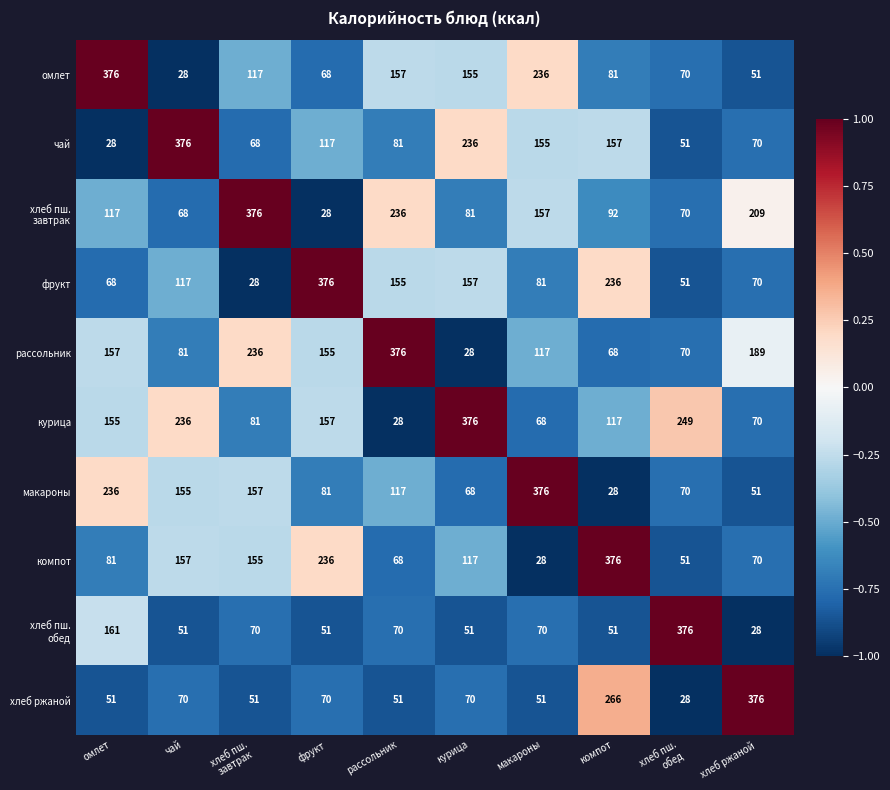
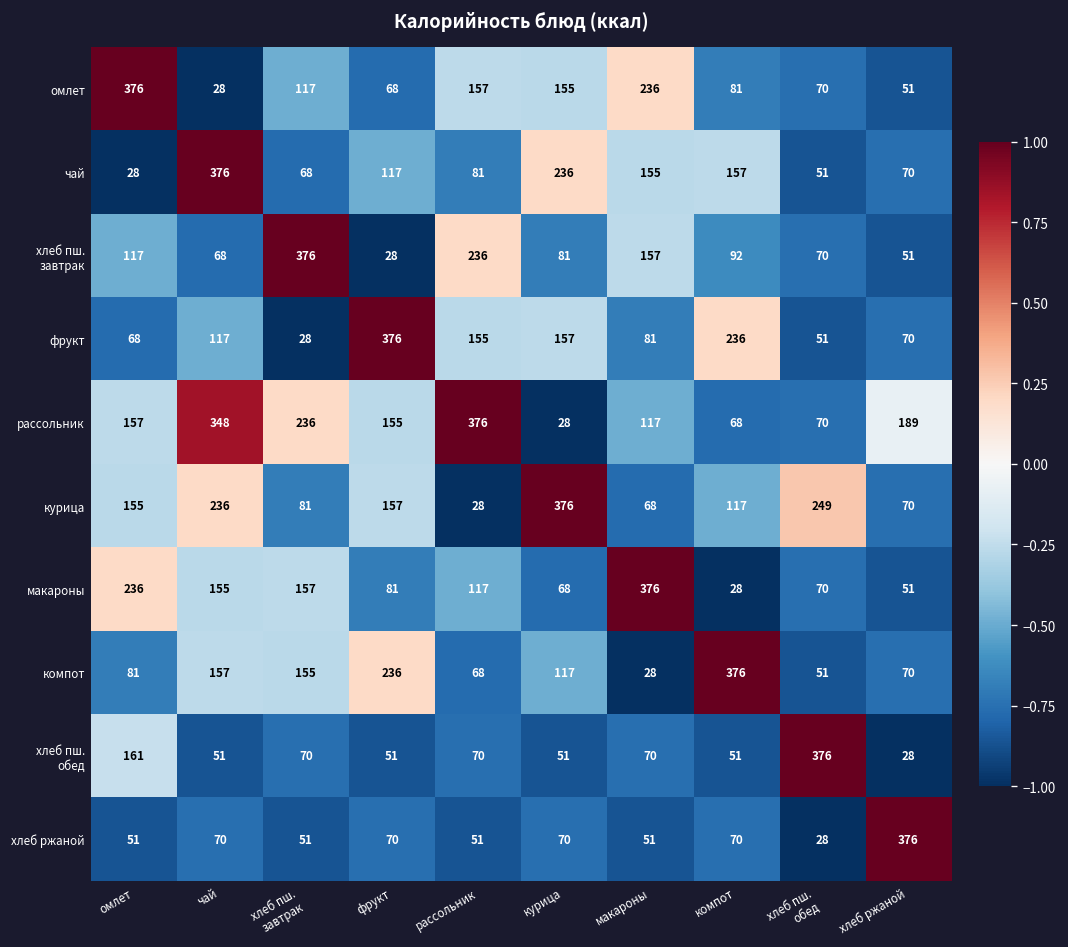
  {
    "омлет": {
      "омлет": 376,
      "чай": 28,
      "хлеб пш. завтрак": 117,
      "фрукт": 68,
      "рассольник": 157,
      "курица": 155,
      "макароны": 236,
      "компот": 81,
      "хлеб пш. обед": 70,
      "хлеб ржаной": 51
    },
    "чай": {
      "омлет": 28,
      "чай": 376,
      "хлеб пш. завтрак": 68,
      "фрукт": 117,
      "рассольник": 81,
      "курица": 236,
      "макароны": 155,
      "компот": 157,
      "хлеб пш. обед": 51,
      "хлеб ржаной": 70
    },
    "хлеб пш. завтрак": {
      "омлет": 117,
      "чай": 68,
      "хлеб пш. завтрак": 376,
      "фрукт": 28,
      "рассольник": 236,
      "курица": 81,
      "макароны": 157,
      "компот": 92,
      "хлеб пш. обед": 70,
-     "хлеб ржаной": 209
+     "хлеб ржаной": 51
    },
    "фрукт": {
      "омлет": 68,
      "чай": 117,
      "хлеб пш. завтрак": 28,
      "фрукт": 376,
      "рассольник": 155,
      "курица": 157,
      "макароны": 81,
      "компот": 236,
      "хлеб пш. обед": 51,
      "хлеб ржаной": 70
    },
    "рассольник": {
      "омлет": 157,
-     "чай": 81,
+     "чай": 348,
      "хлеб пш. завтрак": 236,
      "фрукт": 155,
      "рассольник": 376,
      "курица": 28,
      "макароны": 117,
      "компот": 68,
      "хлеб пш. обед": 70,
      "хлеб ржаной": 189
    },
    "курица": {
      "омлет": 155,
      "чай": 236,
      "хлеб пш. завтрак": 81,
      "фрукт": 157,
      "рассольник": 28,
      "курица": 376,
      "макароны": 68,
      "компот": 117,
      "хлеб пш. обед": 249,
      "хлеб ржаной": 70
    },
    "макароны": {
      "омлет": 236,
      "чай": 155,
      "хлеб пш. завтрак": 157,
      "фрукт": 81,
      "рассольник": 117,
      "курица": 68,
      "макароны": 376,
      "компот": 28,
      "хлеб пш. обед": 70,
      "хлеб ржаной": 51
    },
    "компот": {
      "омлет": 81,
      "чай": 157,
      "хлеб пш. завтрак": 155,
      "фрукт": 236,
      "рассольник": 68,
      "курица": 117,
      "макароны": 28,
      "компот": 376,
      "хлеб пш. обед": 51,
      "хлеб ржаной": 70
    },
    "хлеб пш. обед": {
      "омлет": 161,
      "чай": 51,
      "хлеб пш. завтрак": 70,
      "фрукт": 51,
      "рассольник": 70,
      "курица": 51,
      "макароны": 70,
      "компот": 51,
      "хлеб пш. обед": 376,
      "хлеб ржаной": 28
    },
    "хлеб ржаной": {
      "омлет": 51,
      "чай": 70,
      "хлеб пш. завтрак": 51,
      "фрукт": 70,
      "рассольник": 51,
      "курица": 70,
      "макароны": 51,
-     "компот": 266,
+     "компот": 70,
      "хлеб пш. обед": 28,
      "хлеб ржаной": 376
    }
  }
